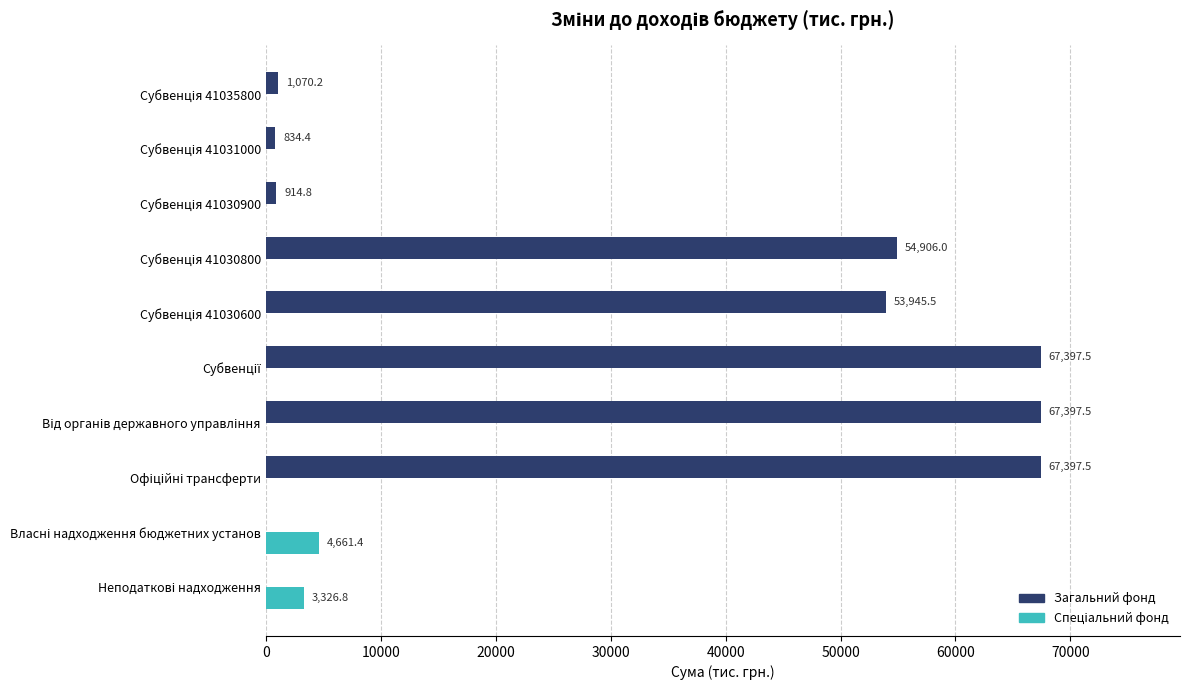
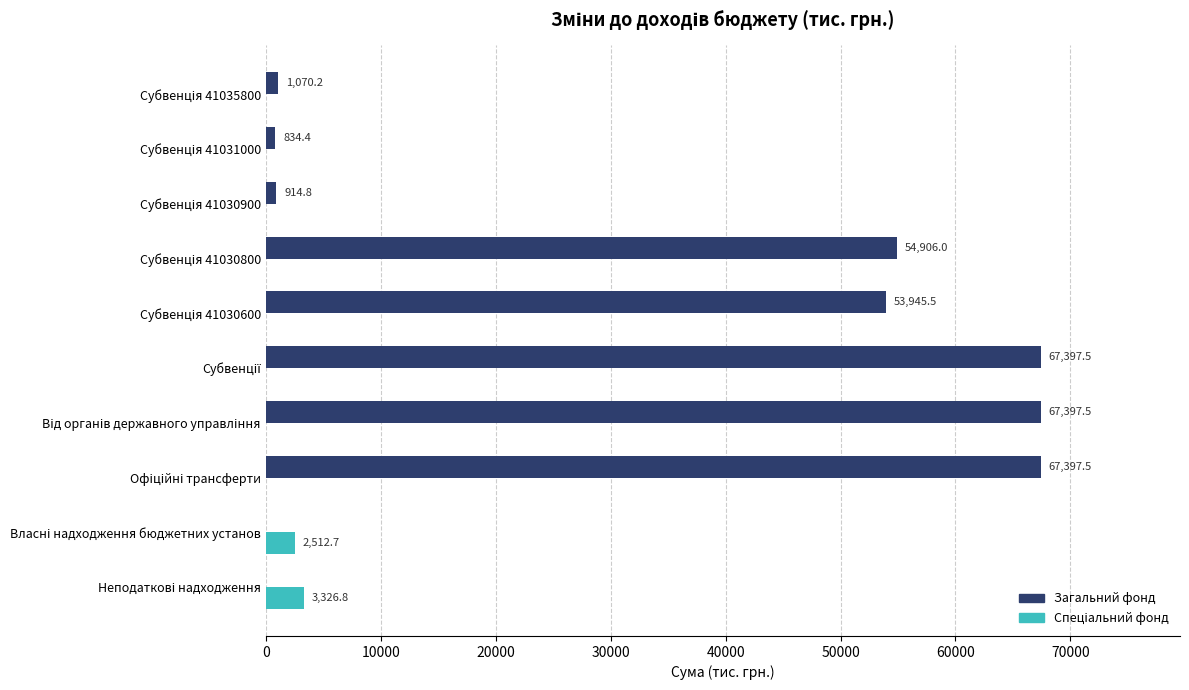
  {
    "Загальний фонд": {
      "Субвенція 41035800": "1,070.2",
      "Субвенція 41031000": "834.4",
      "Субвенція 41030900": "914.8",
      "Субвенція 41030800": "54,906.0",
      "Субвенція 41030600": "53,945.5",
      "Субвенції": "67,397.5",
      "Від органів державного управління": "67,397.5",
      "Офіційні трансферти": "67,397.5"
    },
    "Спеціальний фонд": {
-     "Власні надходження бюджетних установ": "4,661.4",
+     "Власні надходження бюджетних установ": "2,512.7",
      "Неподаткові надходження": "3,326.8"
    }
  }
